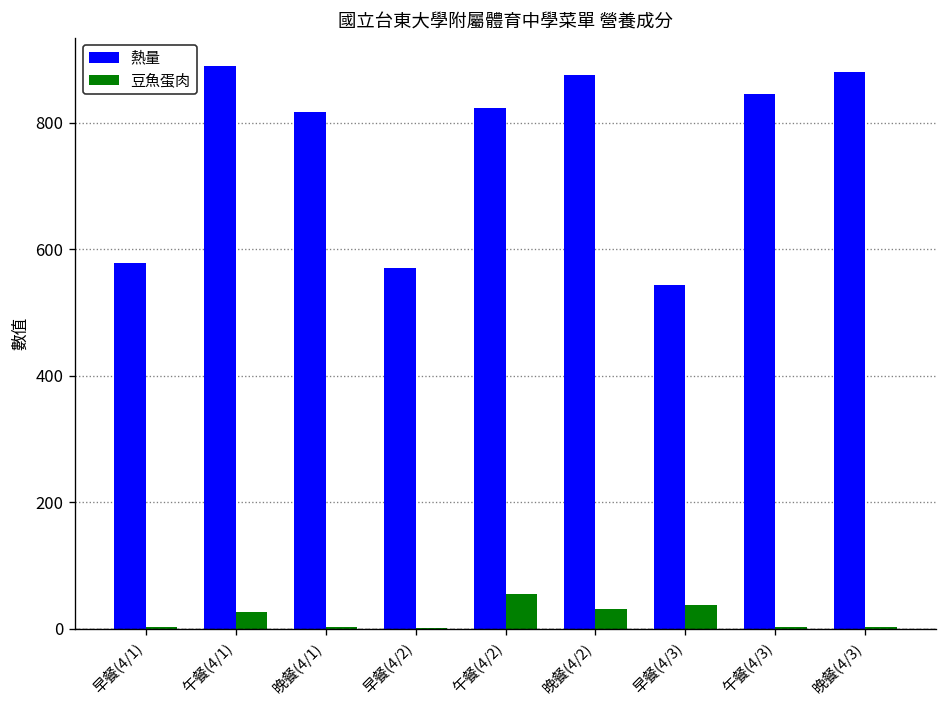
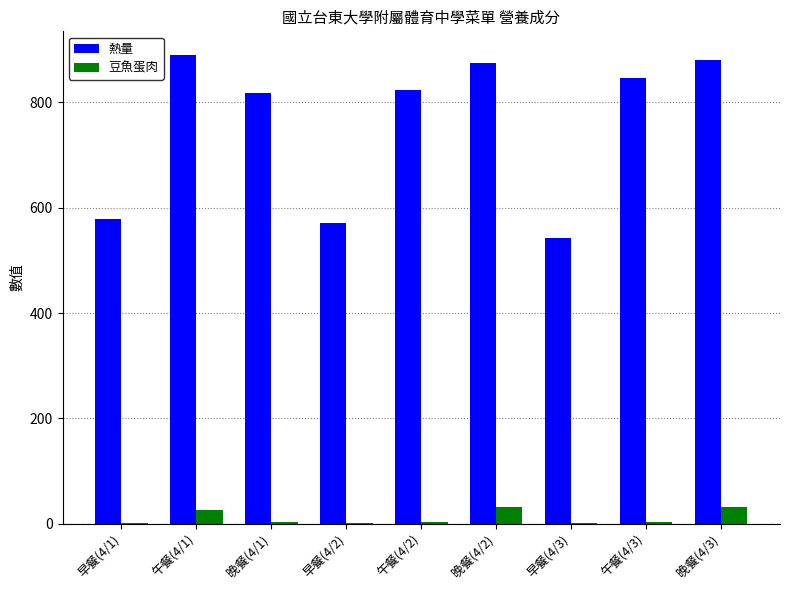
  {
    "熱量": {
      "早餐(4/1)": 580,
      "午餐(4/1)": 890,
      "晚餐(4/1)": 820,
      "早餐(4/2)": 570,
      "午餐(4/2)": 820,
      "晚餐(4/2)": 870,
      "早餐(4/3)": 540,
      "午餐(4/3)": 850,
      "晚餐(4/3)": 880
    },
    "豆魚蛋肉": {
      "午餐(4/1)": 30,
-     "午餐(4/2)": 60,
+     "午餐(4/2)": 0,
      "晚餐(4/2)": 30,
-     "早餐(4/3)": 40,
-     "晚餐(4/3)": 0
+     "早餐(4/3)": 0,
+     "晚餐(4/3)": 30
    }
  }
